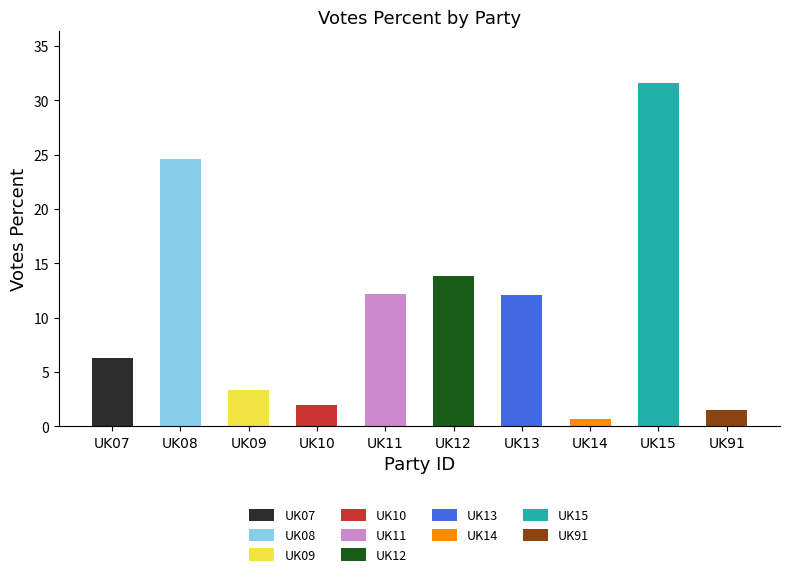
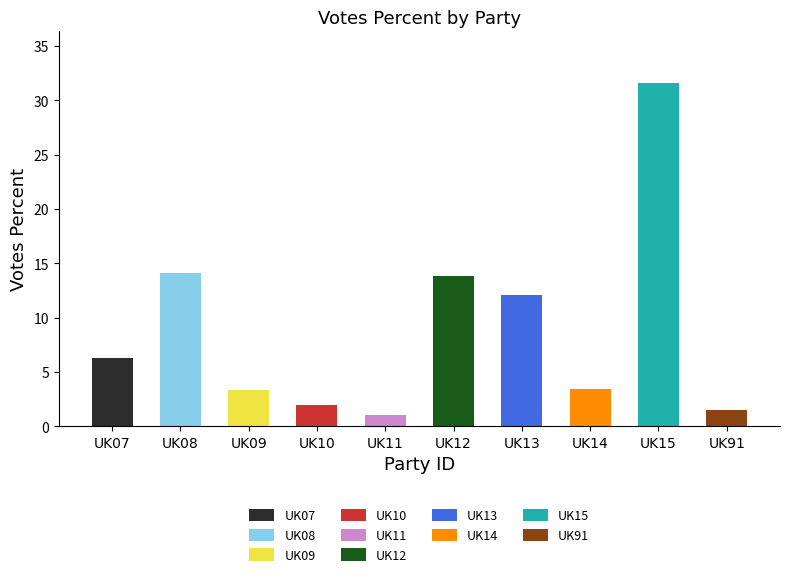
  {
    "UK07": 6.3,
-   "UK08": 24.6,
+   "UK08": 14.1,
    "UK09": 3.3,
    "UK10": 2.0,
-   "UK11": 12.2,
+   "UK11": 1.0,
    "UK12": 13.8,
    "UK13": 12.1,
-   "UK14": 0.7,
+   "UK14": 3.4,
    "UK15": 31.6,
    "UK91": 1.5
  }
